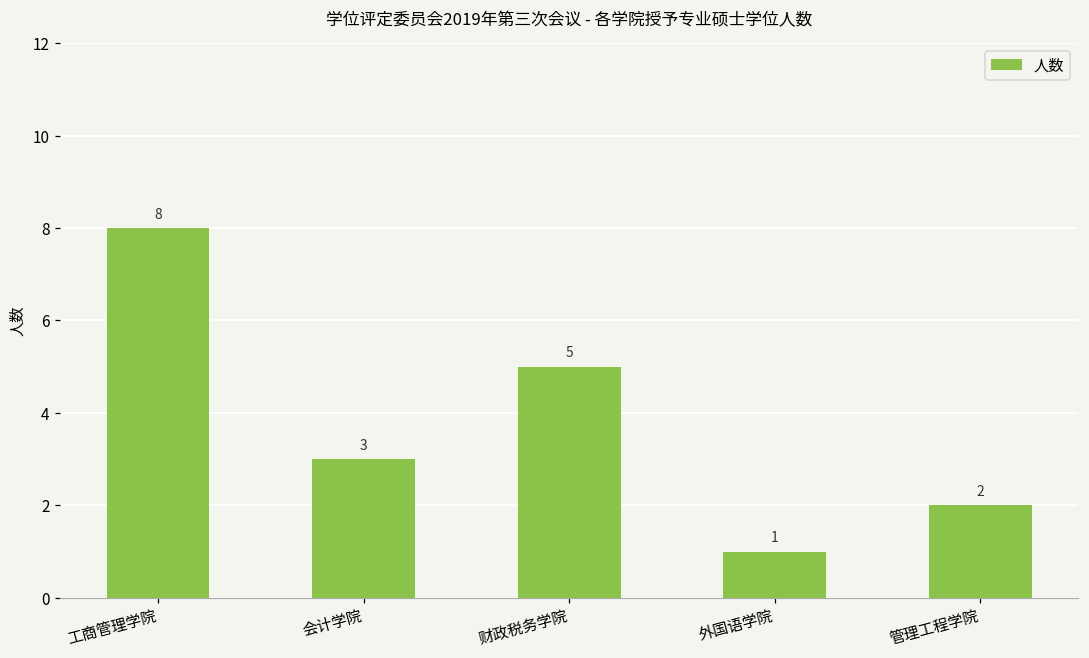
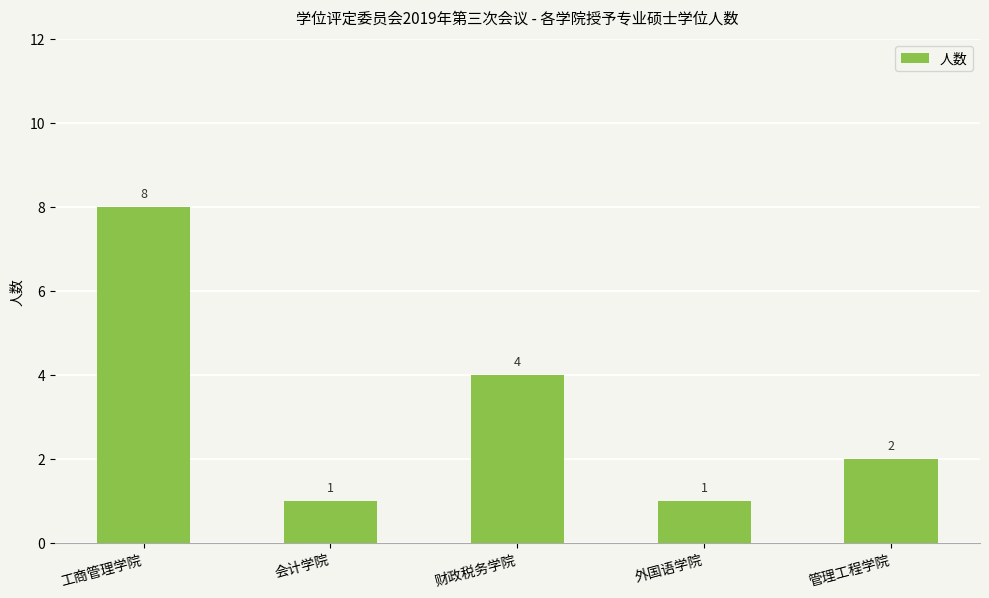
  {
    "工商管理学院": 8,
-   "会计学院": 3,
-   "财政税务学院": 5,
+   "会计学院": 1,
+   "财政税务学院": 4,
    "外国语学院": 1,
    "管理工程学院": 2
  }
